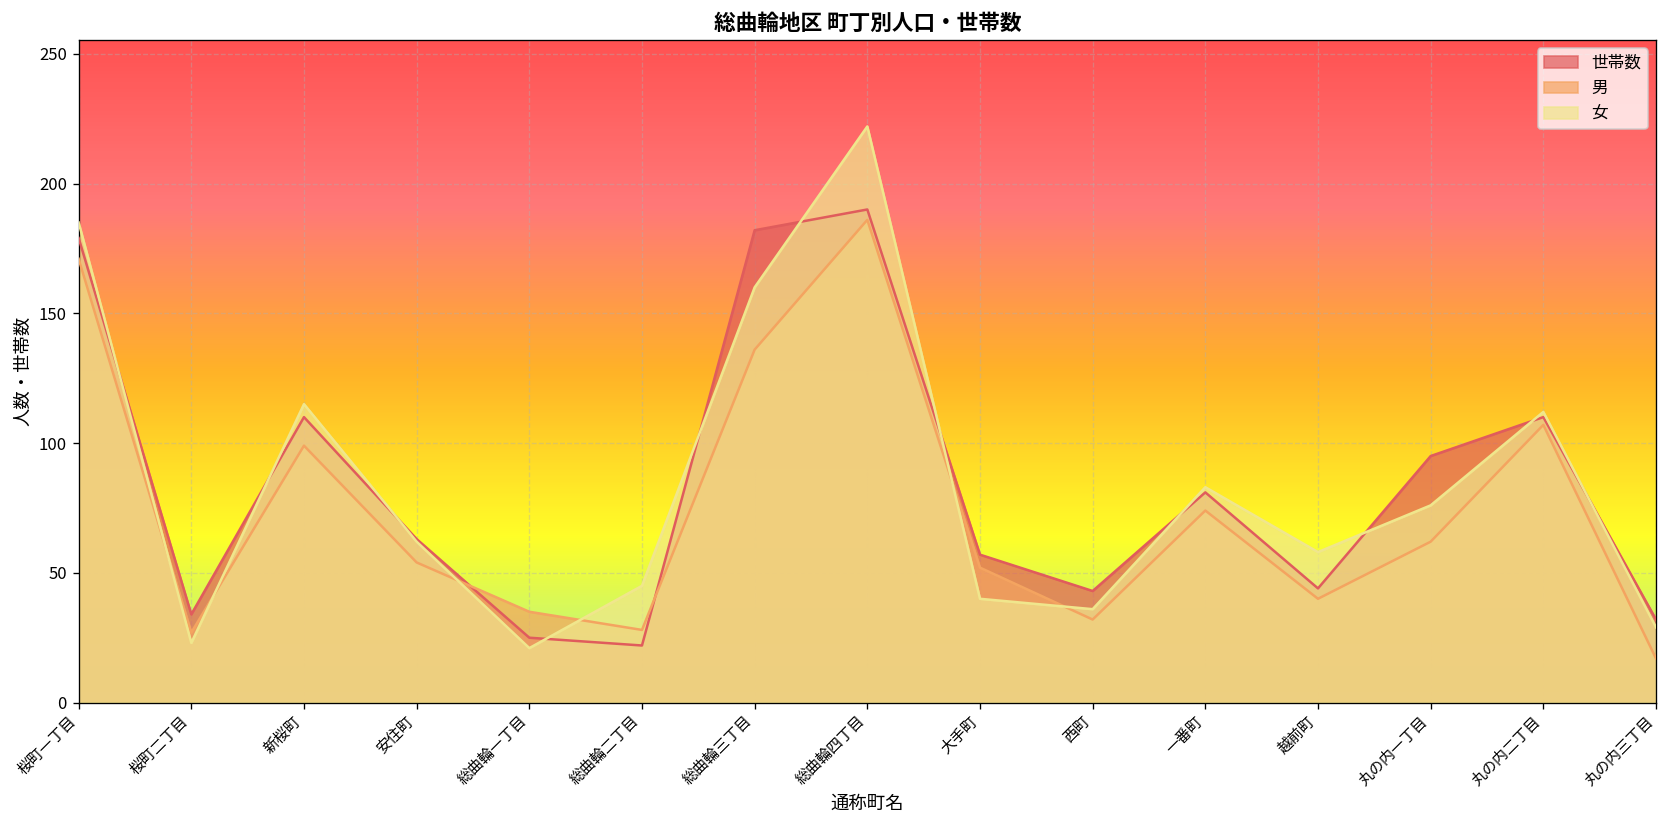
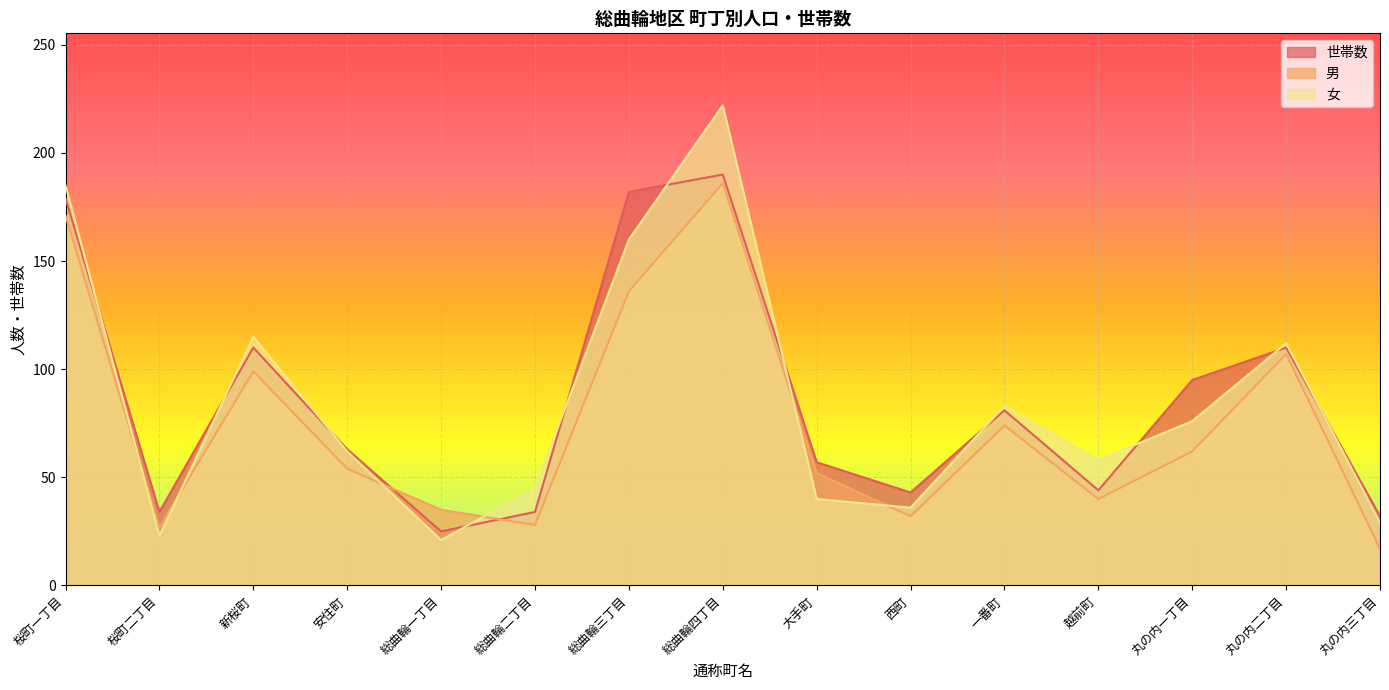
  {
    "世帯数": {
      "桜町一丁目": 179,
      "桜町二丁目": 34,
      "新桜町": 110,
      "総曲輪一丁目": 25,
-     "総曲輪二丁目": 22,
+     "総曲輪二丁目": 34,
      "総曲輪三丁目": 182,
      "総曲輪四丁目": 190,
      "大手町": 57,
      "西町": 43,
      "一番町": 81,
      "越前町": 44,
      "丸の内一丁目": 95,
      "丸の内二丁目": 110,
      "丸の内三丁目": 32
    },
    "男": {
      "桜町一丁目": 171,
      "桜町二丁目": 27,
      "新桜町": 99,
      "安住町": 54,
      "総曲輪一丁目": 35,
      "総曲輪二丁目": 28,
      "総曲輪三丁目": 136,
      "総曲輪四丁目": 186,
      "大手町": 52,
      "西町": 32,
      "一番町": 74,
      "越前町": 40,
      "丸の内一丁目": 62,
      "丸の内二丁目": 107,
      "丸の内三丁目": 17
    },
    "女": {
      "桜町一丁目": 185,
      "桜町二丁目": 23,
      "新桜町": 115,
      "総曲輪一丁目": 21,
      "総曲輪二丁目": 45,
      "総曲輪三丁目": 160,
      "総曲輪四丁目": 222,
      "大手町": 40,
      "西町": 36,
      "一番町": 83,
      "越前町": 58,
      "丸の内一丁目": 76,
      "丸の内二丁目": 112,
      "丸の内三丁目": 29
    }
  }
